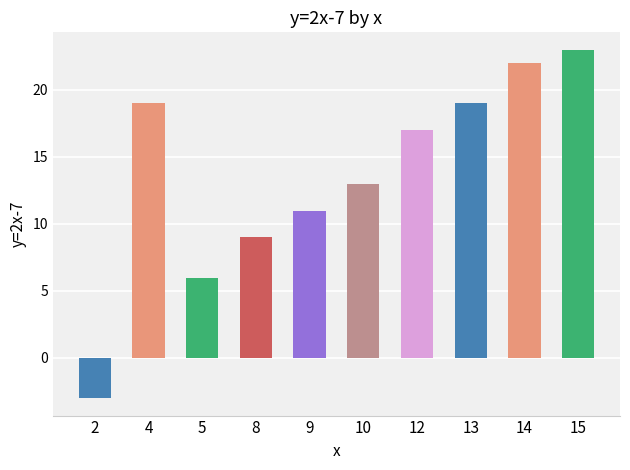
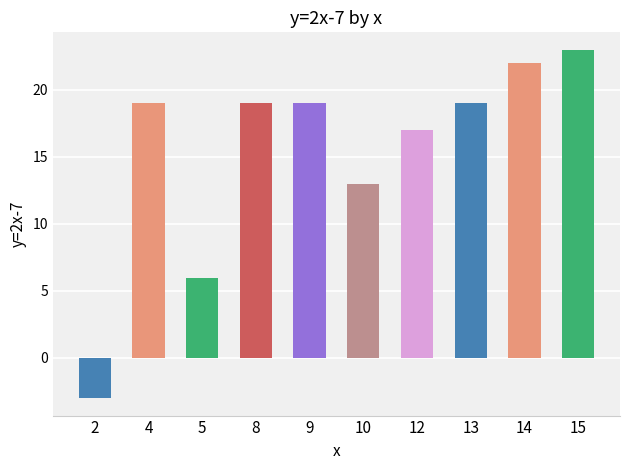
  {
    "2": -3,
    "4": 19,
    "5": 6,
-   "8": 9,
-   "9": 11,
+   "8": 19,
+   "9": 19,
    "10": 13,
    "12": 17,
    "13": 19,
    "14": 22,
    "15": 23
  }
